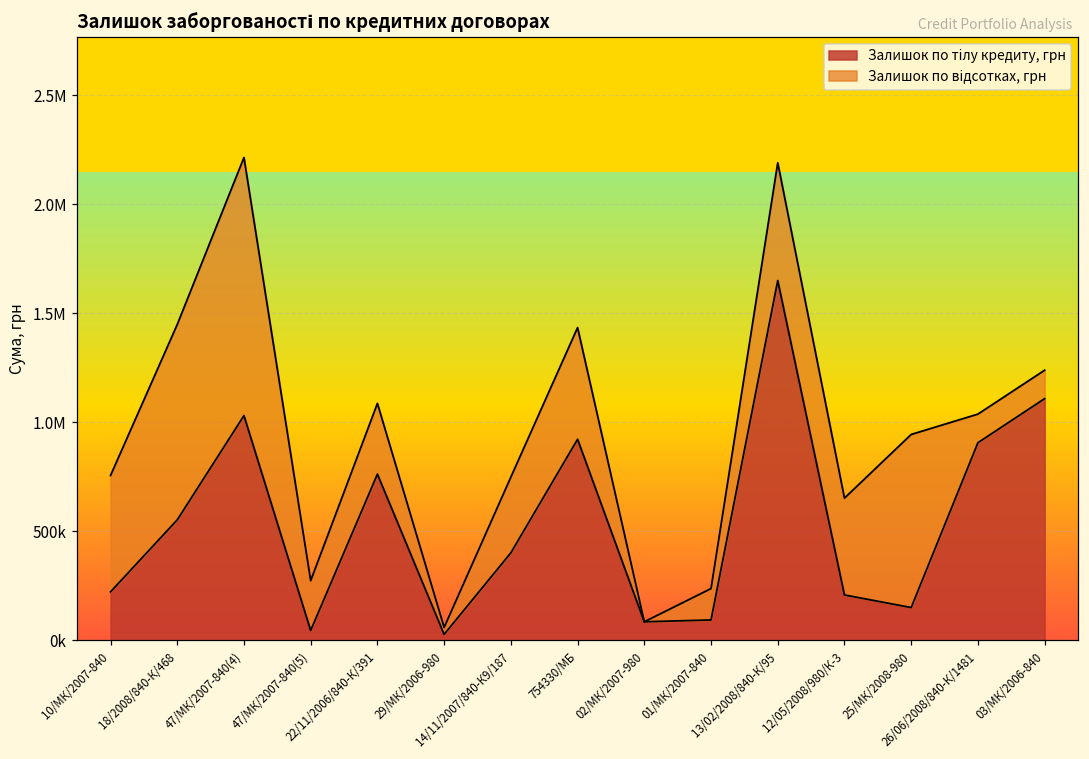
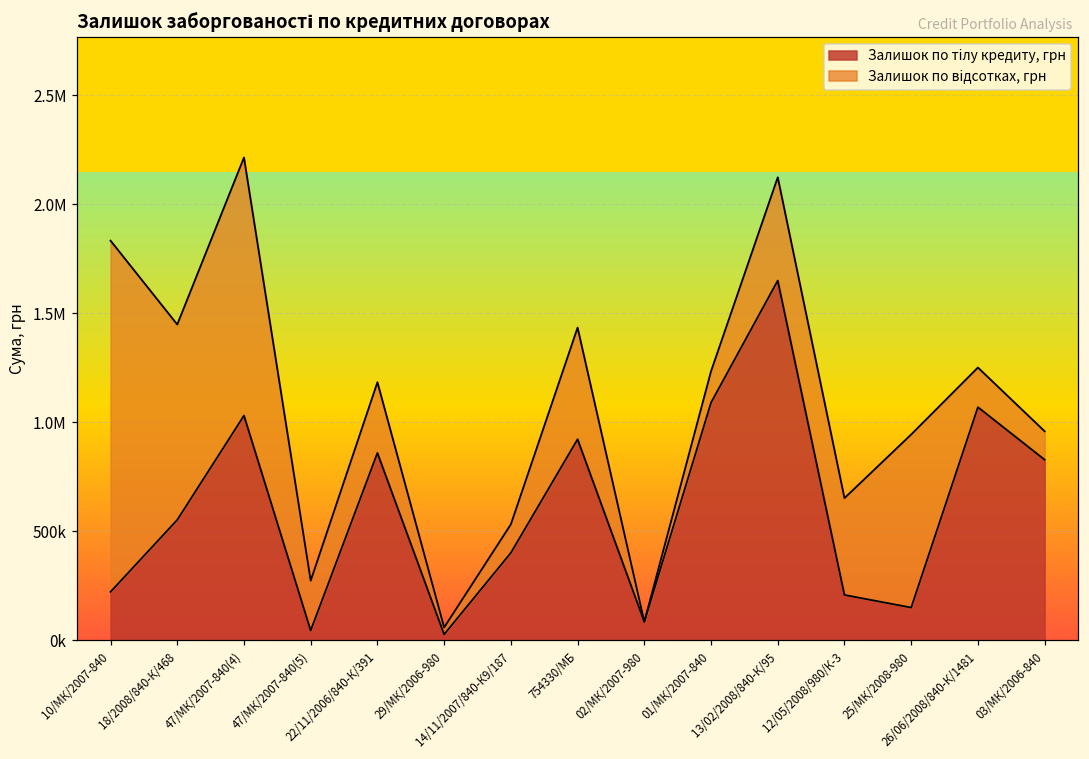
  {
    "Залишок по тілу кредиту, грн": {
      "10/МК/2007-840": 220000,
      "18/2008/840-К/468": 550000,
      "47/МК/2007-840(4)": 1030000,
      "47/МК/2007-840(5)": 40000,
-     "22/11/2006/840-К/391": 760000,
+     "22/11/2006/840-К/391": 860000,
      "29/МК/2006-980": 30000,
      "14/11/2007/840-К9/187": 400000,
      "754330/МБ": 920000,
-     "01/МК/2007-840": 90000,
+     "01/МК/2007-840": 1090000,
      "13/02/2008/840-К/95": 1650000,
      "12/05/2008/980/К-3": 210000,
      "25/МК/2008-980": 150000,
-     "26/06/2008/840-К/1481": 910000,
-     "03/МК/2006-840": 1110000
+     "26/06/2008/840-К/1481": 1070000,
+     "03/МК/2006-840": 830000
    },
    "Залишок по відсотках, грн": {
-     "10/МК/2007-840": 530000,
+     "10/МК/2007-840": 1610000,
      "18/2008/840-К/468": 900000,
      "47/МК/2007-840(4)": 1180000,
      "47/МК/2007-840(5)": 230000,
      "22/11/2006/840-К/391": 320000,
      "29/МК/2006-980": 30000,
-     "14/11/2007/840-К9/187": 350000,
+     "14/11/2007/840-К9/187": 130000,
      "754330/МБ": 510000,
      "01/МК/2007-840": 140000,
-     "13/02/2008/840-К/95": 540000,
+     "13/02/2008/840-К/95": 470000,
      "12/05/2008/980/К-3": 440000,
      "25/МК/2008-980": 790000,
-     "26/06/2008/840-К/1481": 130000,
+     "26/06/2008/840-К/1481": 180000,
      "03/МК/2006-840": 130000
    }
  }
